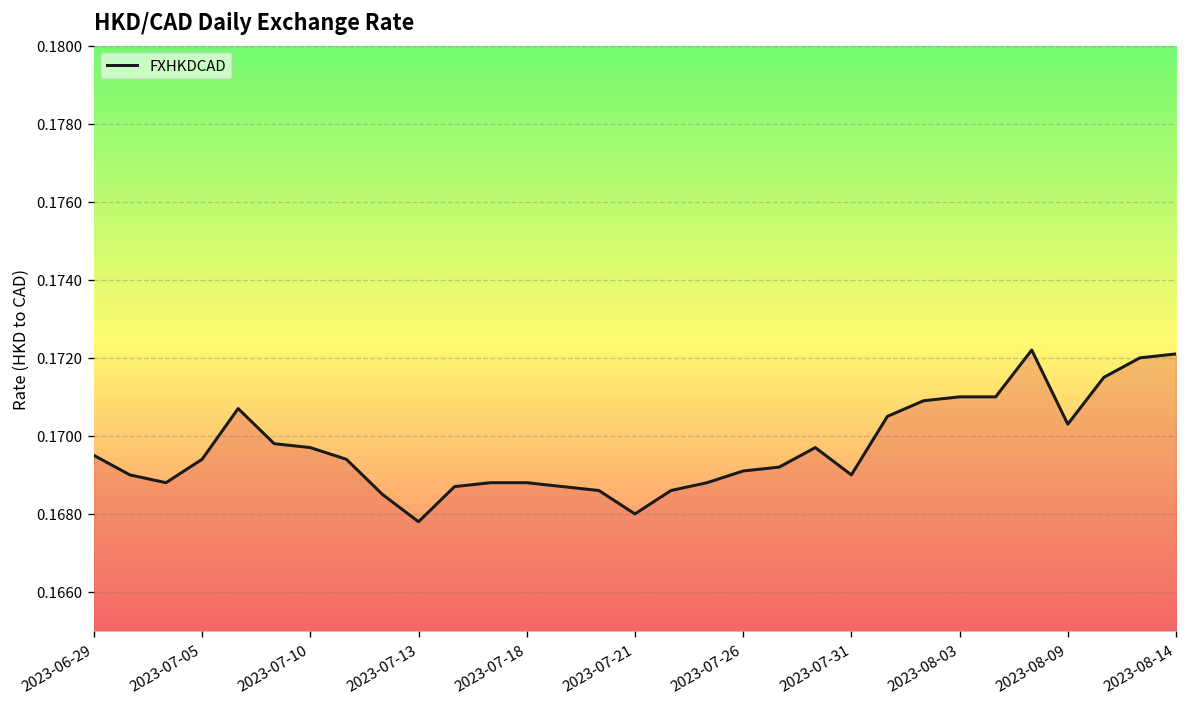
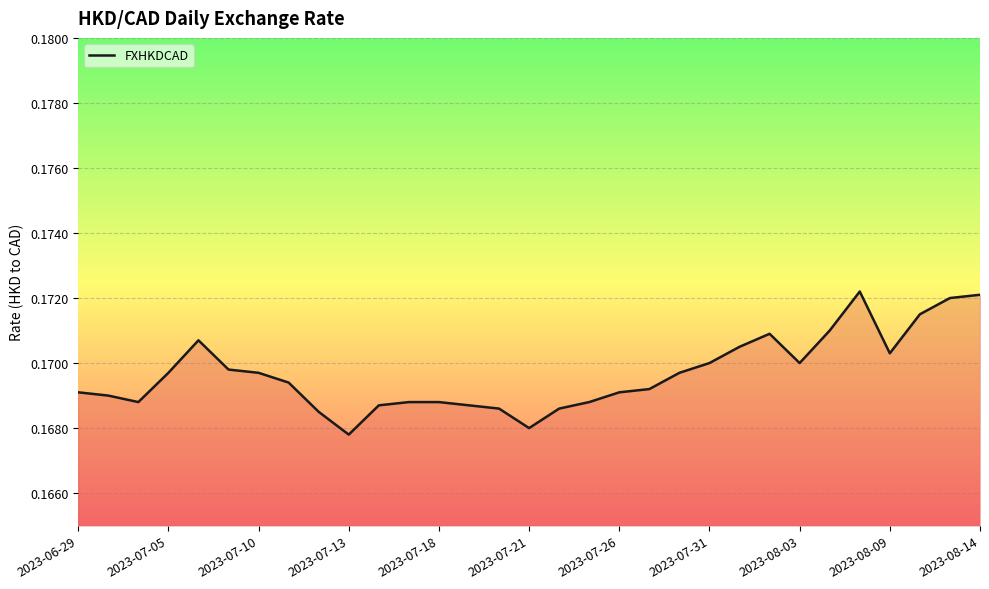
  {
-   "2023-06-29": 0.1695,
-   "2023-07-05": 0.1694,
+   "2023-06-29": 0.1691,
+   "2023-07-05": 0.1697,
    "2023-07-10": 0.1697,
    "2023-07-13": 0.1678,
    "2023-07-18": 0.1688,
    "2023-07-21": 0.1680,
    "2023-07-26": 0.1691,
-   "2023-07-31": 0.169,
-   "2023-08-03": 0.171,
+   "2023-07-31": 0.170,
+   "2023-08-03": 0.170,
    "2023-08-09": 0.1703,
    "2023-08-14": 0.1721
  }
